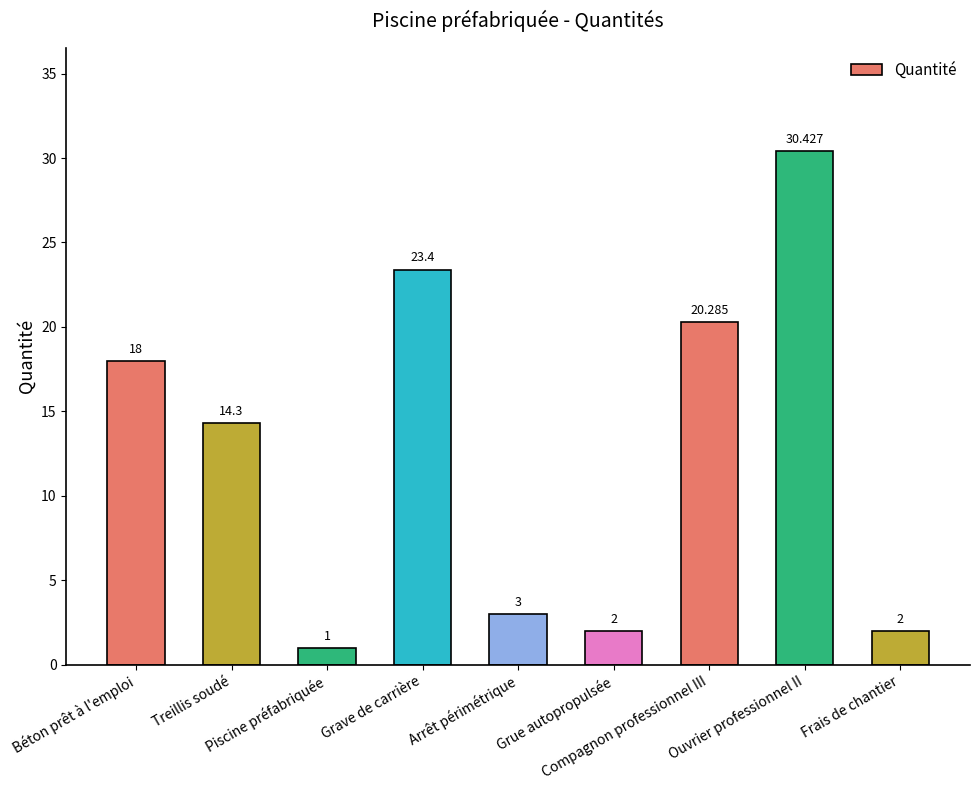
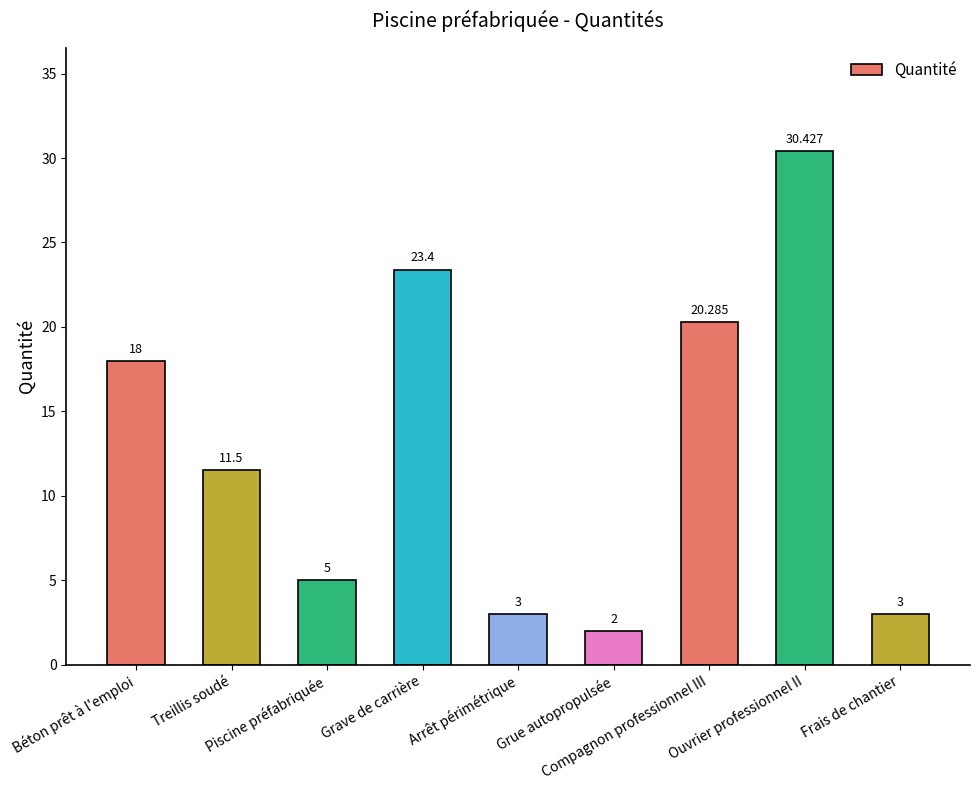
  {
    "Béton prêt à l'emploi": 18,
-   "Treillis soudé": 14.3,
-   "Piscine préfabriquée": 1,
+   "Treillis soudé": 11.5,
+   "Piscine préfabriquée": 5,
    "Grave de carrière": 23.4,
    "Arrêt périmétrique": 3,
    "Grue autopropulsée": 2,
    "Compagnon professionnel III": 20.285,
    "Ouvrier professionnel II": 30.427,
-   "Frais de chantier": 2
+   "Frais de chantier": 3
  }
